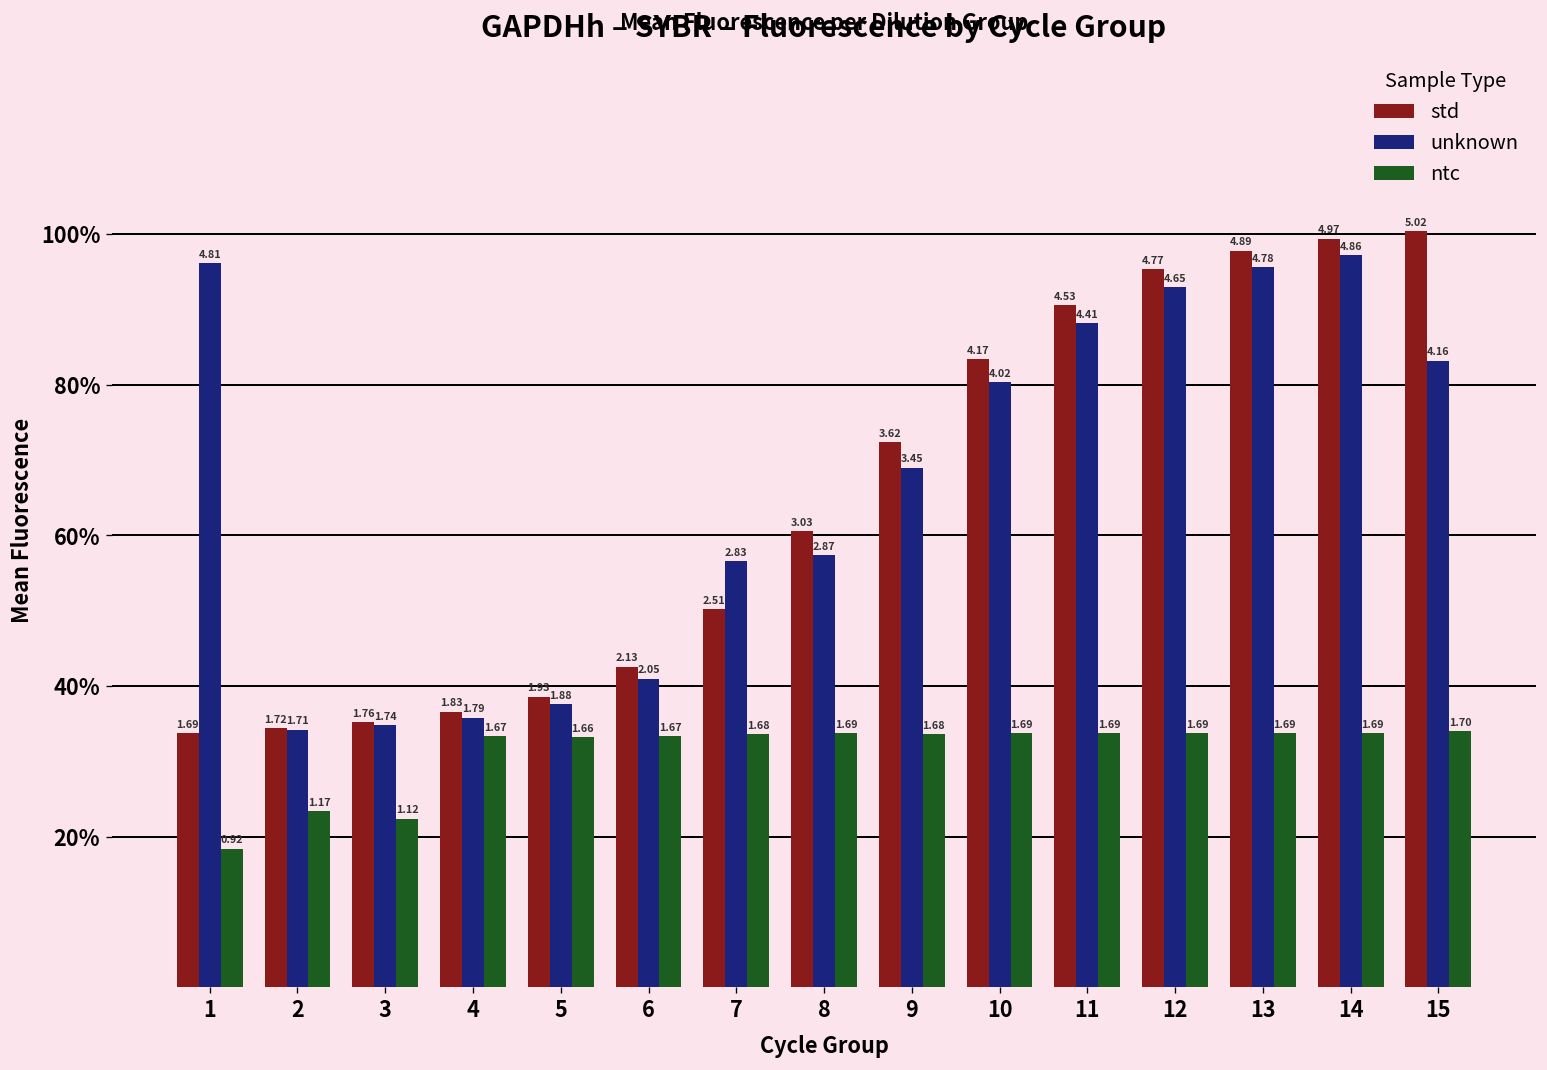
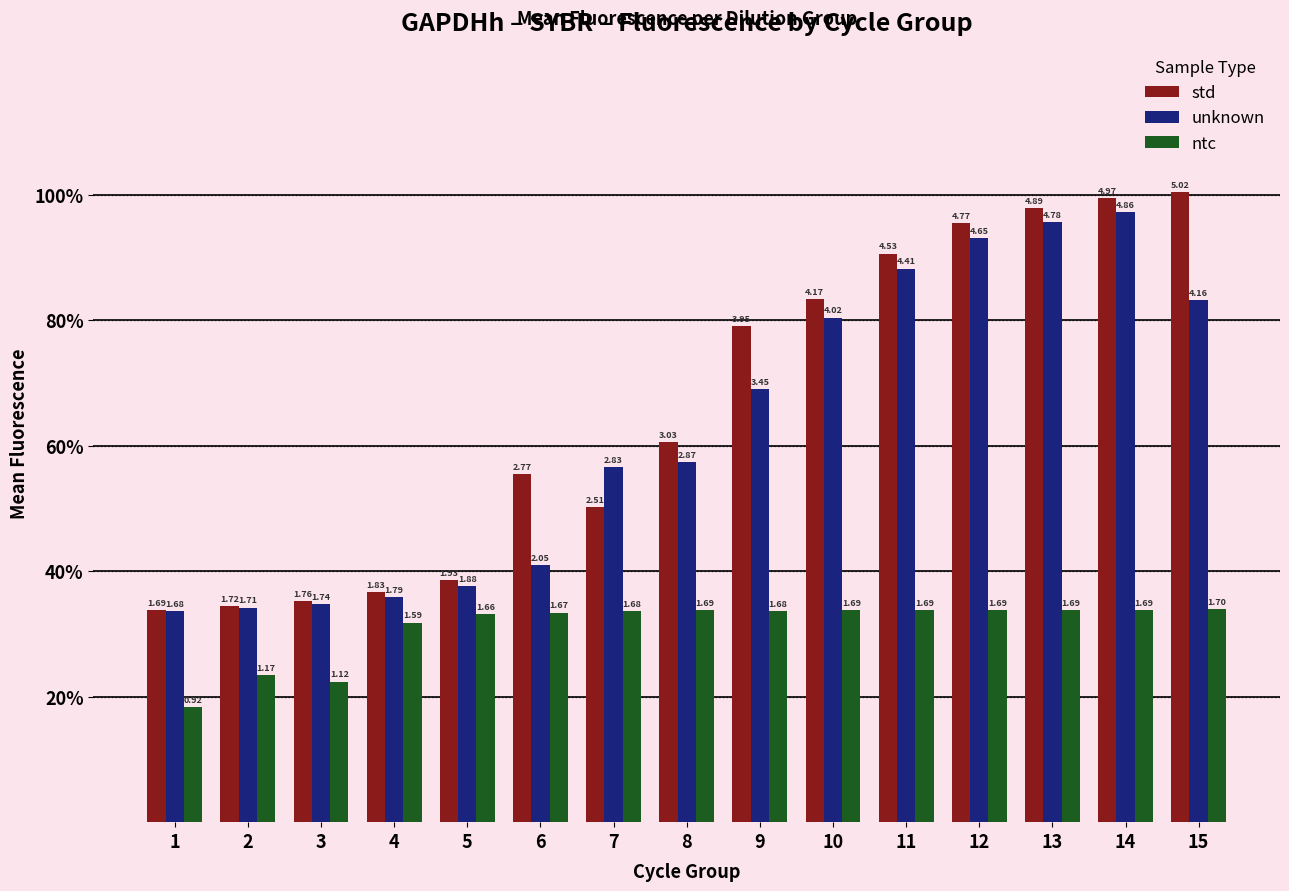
  {
    "std": {
      "1": 1.69,
      "2": 1.72,
      "3": 1.76,
      "4": 1.83,
      "5": 1.93,
-     "6": 2.13,
+     "6": 2.77,
      "7": 2.51,
      "8": 3.03,
-     "9": 3.62,
+     "9": 3.95,
      "10": 4.17,
      "11": 4.53,
      "12": 4.77,
      "13": 4.89,
      "14": 4.97,
      "15": 5.02
    },
    "unknown": {
-     "1": 4.81,
+     "1": 1.68,
      "2": 1.71,
      "3": 1.74,
      "4": 1.79,
      "5": 1.88,
      "6": 2.05,
      "7": 2.83,
      "8": 2.87,
      "9": 3.45,
      "10": 4.02,
      "11": 4.41,
      "12": 4.65,
      "13": 4.78,
      "14": 4.86,
      "15": 4.16
    },
    "ntc": {
      "1": 0.92,
      "2": 1.17,
      "3": 1.12,
-     "4": 1.67,
+     "4": 1.59,
      "5": 1.66,
      "6": 1.67,
      "7": 1.68,
      "8": 1.69,
      "9": 1.68,
      "10": 1.69,
      "11": 1.69,
      "12": 1.69,
      "13": 1.69,
      "14": 1.69,
      "15": 1.70
    }
  }
